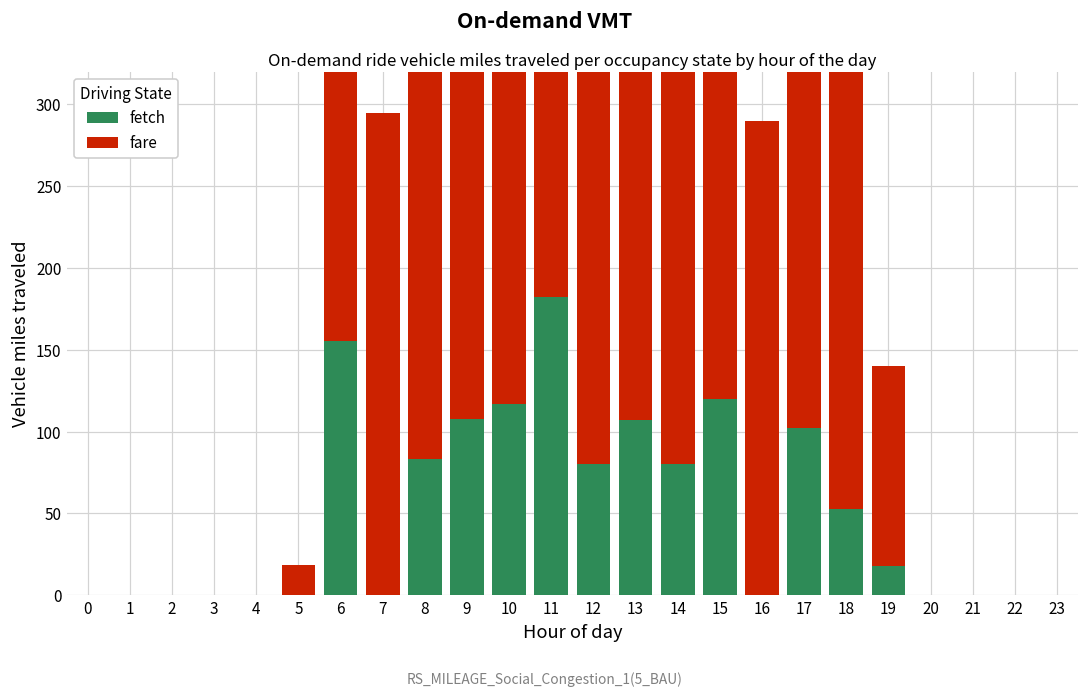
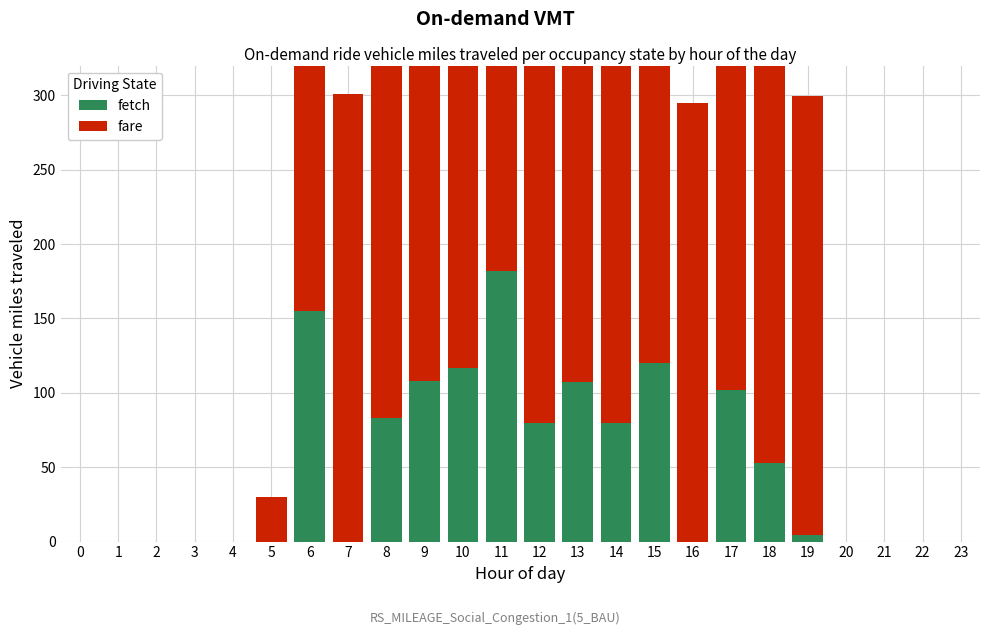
  {
    "fetch": {
      "0": 0,
      "1": 0,
      "2": 0,
      "3": 0,
      "4": 0,
      "5": 0,
      "6": 155,
      "7": 0,
      "8": 83,
      "9": 108,
      "10": 117,
      "11": 182,
      "12": 80,
      "13": 107,
      "14": 80,
      "15": 120,
      "16": 0,
      "17": 102,
      "18": 53,
-     "19": 18,
+     "19": 5,
      "20": 0,
      "21": 0,
      "22": 0,
      "23": 0
    },
    "fare": {
      "0": 0,
      "1": 0,
      "2": 0,
      "3": 0,
      "4": 0,
-     "5": 19,
-     "7": 295,
-     "16": 290,
-     "19": 122,
+     "5": 30,
+     "7": 301,
+     "16": 295,
+     "19": 295,
      "20": 0,
      "21": 0,
      "22": 0,
      "23": 0
    }
  }
